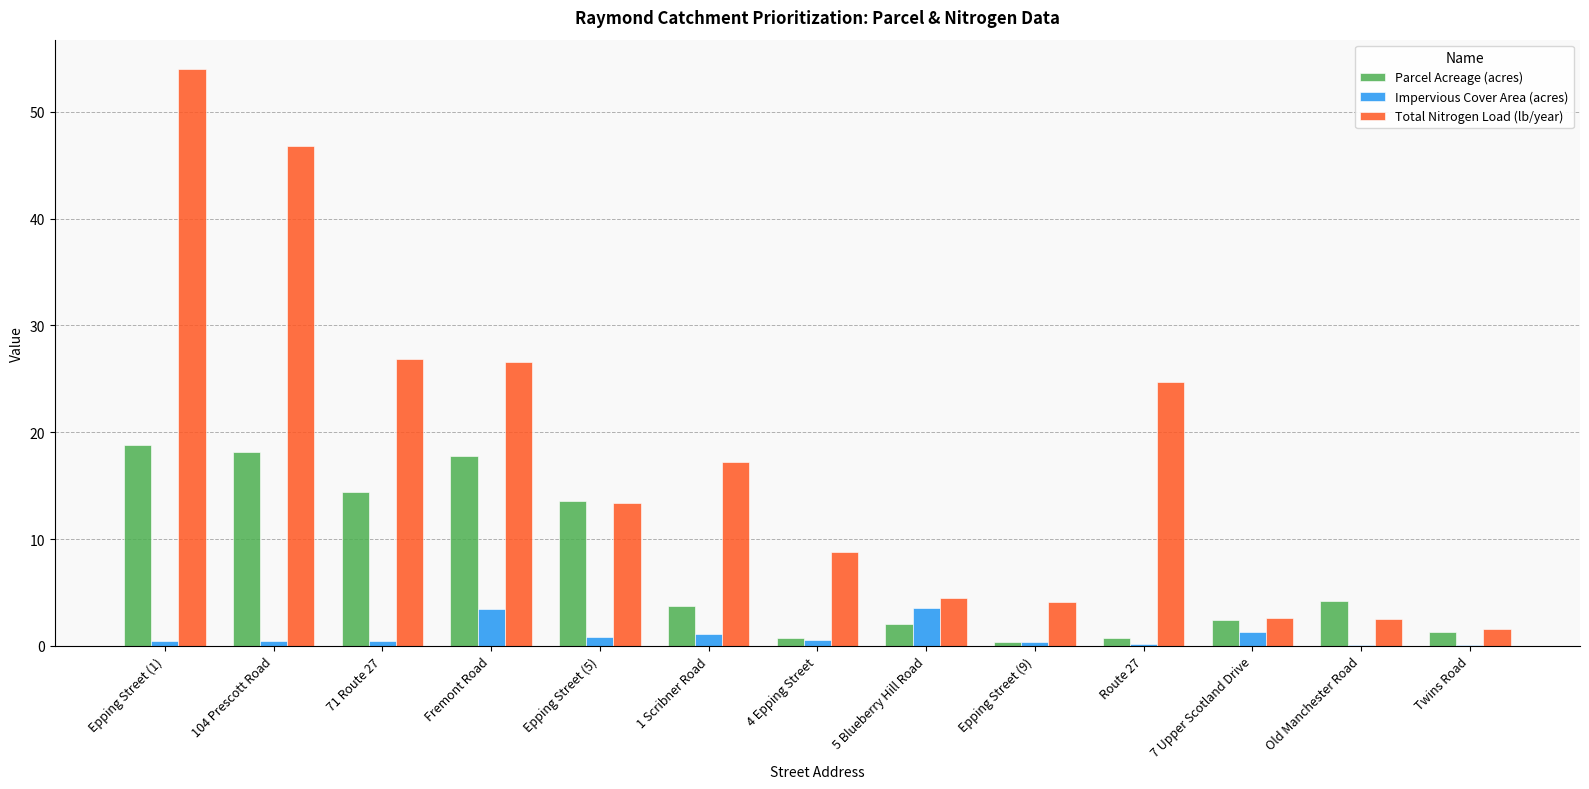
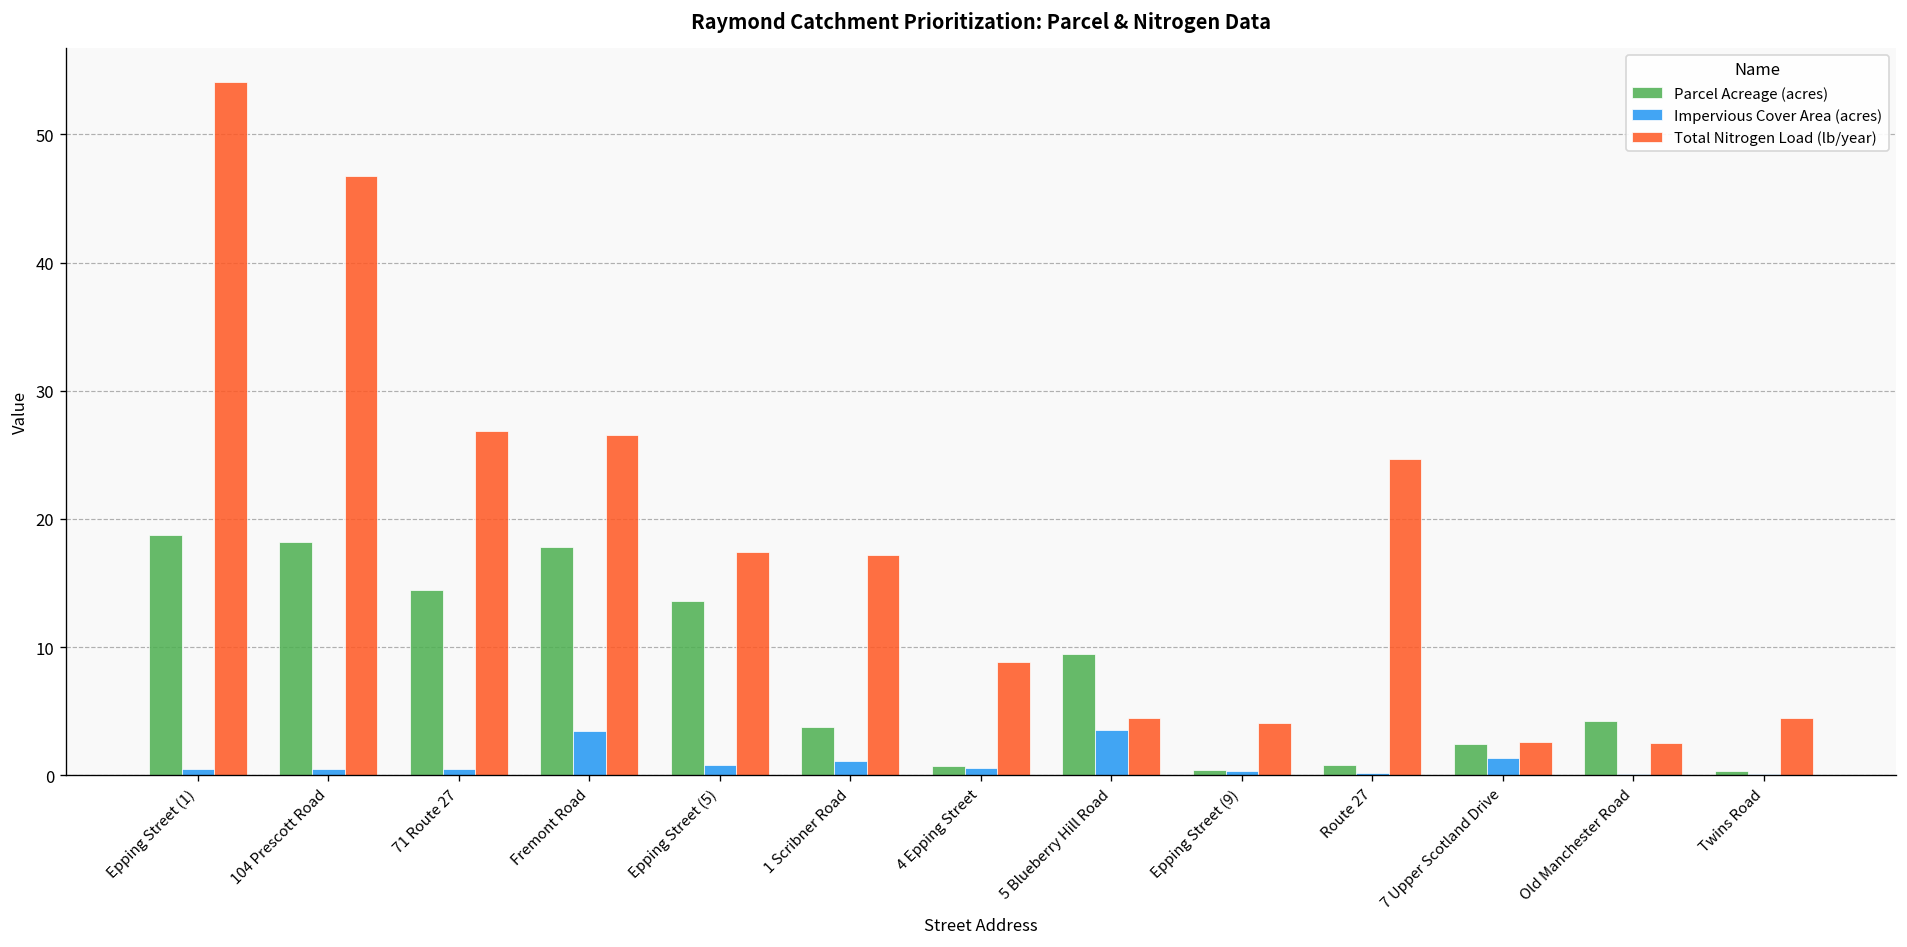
  {
    "Parcel Acreage (acres)": {
      "Epping Street (1)": 18.8,
      "104 Prescott Road": 18.2,
      "71 Route 27": 14.4,
      "Fremont Road": 17.8,
      "Epping Street (5)": 13.6,
      "1 Scribner Road": 3.8,
      "4 Epping Street": 0.7,
-     "5 Blueberry Hill Road": 2.1,
+     "5 Blueberry Hill Road": 9.5,
      "Epping Street (9)": 0.4,
      "Route 27": 0.8,
      "7 Upper Scotland Drive": 2.5,
      "Old Manchester Road": 4.3,
-     "Twins Road": 1.3
+     "Twins Road": 0.3
    },
    "Impervious Cover Area (acres)": {
      "Epping Street (1)": 0.5,
      "104 Prescott Road": 0.5,
      "71 Route 27": 0.5,
      "Fremont Road": 3.5,
      "Epping Street (5)": 0.8,
      "1 Scribner Road": 1.2,
      "4 Epping Street": 0.6,
      "5 Blueberry Hill Road": 3.5,
      "Epping Street (9)": 0.3,
      "7 Upper Scotland Drive": 1.3
    },
    "Total Nitrogen Load (lb/year)": {
      "Epping Street (1)": 54.1,
      "104 Prescott Road": 46.8,
      "71 Route 27": 26.9,
      "Fremont Road": 26.5,
-     "Epping Street (5)": 13.4,
+     "Epping Street (5)": 17.4,
      "1 Scribner Road": 17.2,
      "4 Epping Street": 8.8,
      "5 Blueberry Hill Road": 4.5,
      "Epping Street (9)": 4.1,
      "Route 27": 24.7,
      "7 Upper Scotland Drive": 2.6,
      "Old Manchester Road": 2.5,
-     "Twins Road": 1.6
+     "Twins Road": 4.5
    }
  }
